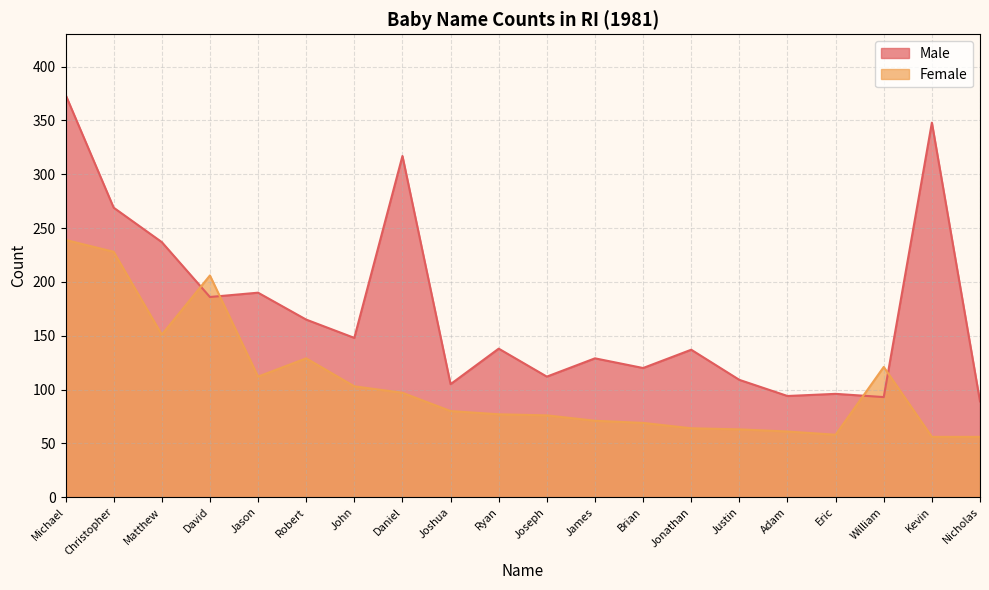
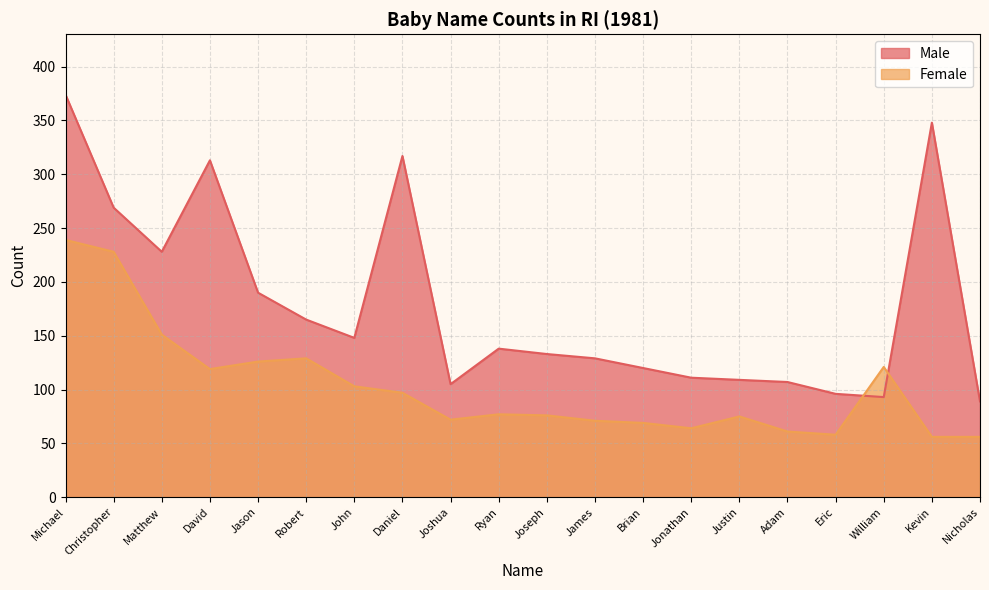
  {
    "Male": {
      "Michael": 374,
      "Christopher": 269,
-     "Matthew": 237,
-     "David": 186,
+     "Matthew": 228,
+     "David": 313,
      "Jason": 190,
      "Robert": 165,
      "John": 148,
      "Daniel": 317,
      "Joshua": 105,
      "Ryan": 138,
-     "Joseph": 112,
+     "Joseph": 133,
      "James": 129,
      "Brian": 120,
-     "Jonathan": 137,
+     "Jonathan": 111,
      "Justin": 109,
-     "Adam": 94,
+     "Adam": 107,
      "Eric": 96,
      "William": 93,
      "Kevin": 348,
      "Nicholas": 89
    },
    "Female": {
      "Michael": 239,
      "Christopher": 228,
      "Matthew": 151,
-     "David": 206,
-     "Jason": 112,
+     "David": 119,
+     "Jason": 126,
      "Robert": 129,
      "John": 103,
      "Daniel": 97,
-     "Joshua": 80,
+     "Joshua": 72,
      "Ryan": 77,
      "Joseph": 76,
      "James": 71,
      "Brian": 69,
      "Jonathan": 64,
-     "Justin": 63,
+     "Justin": 75,
      "Adam": 61,
      "Eric": 58,
      "William": 121,
      "Kevin": 56,
      "Nicholas": 56
    }
  }
